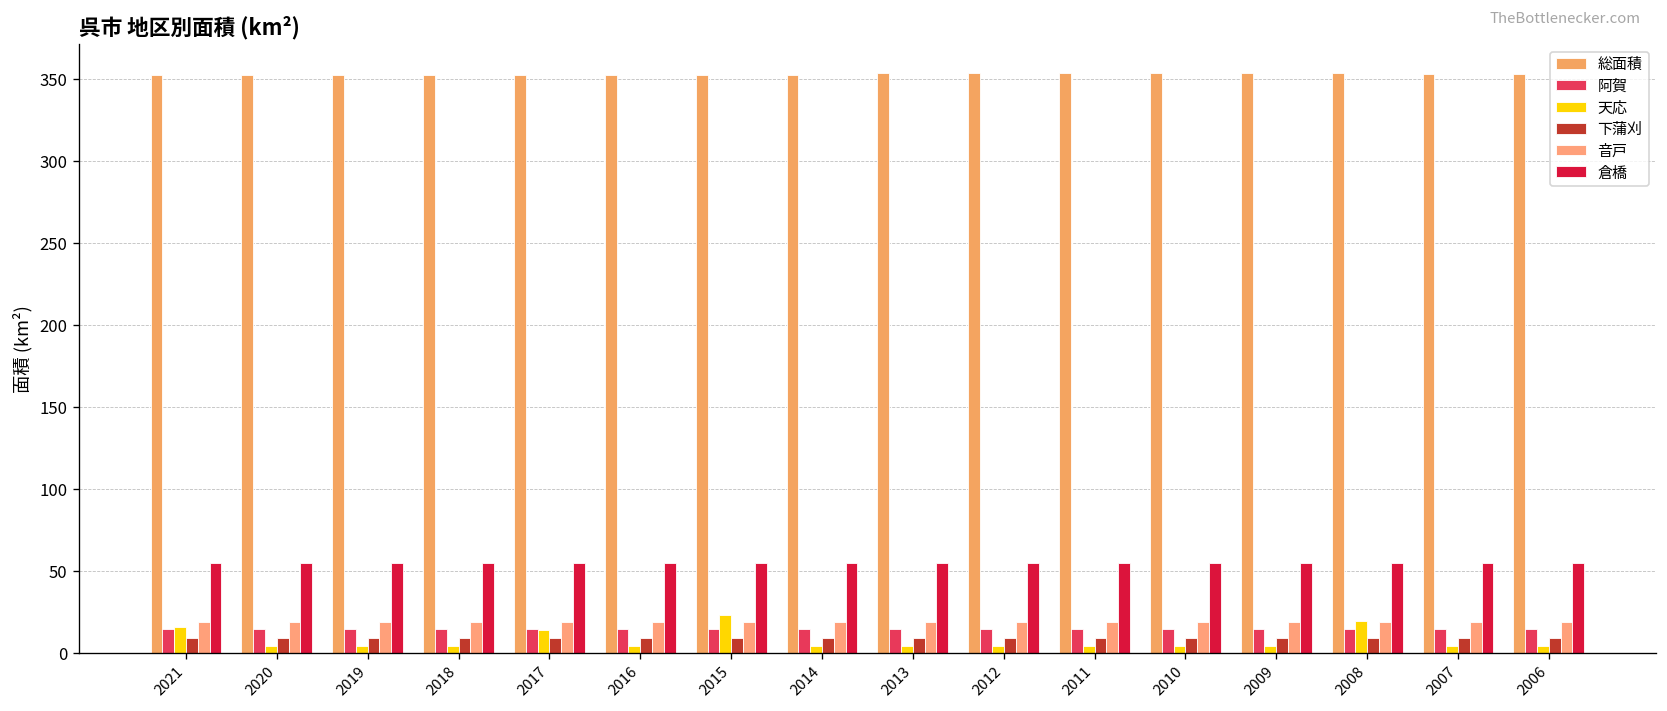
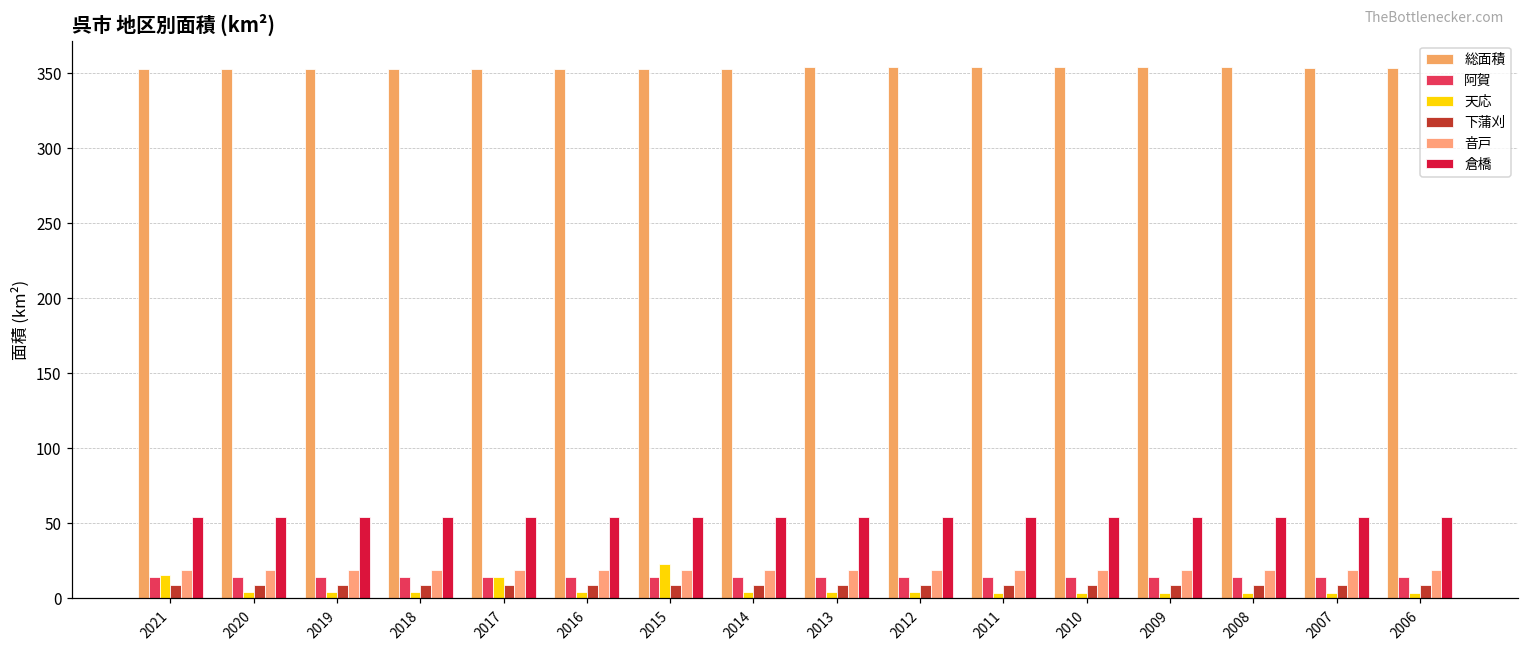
  {
    "天応": {
      "2021": 15,
      "2020": 4,
      "2019": 4,
      "2018": 4,
      "2017": 14,
      "2016": 4,
      "2015": 23,
      "2014": 4,
      "2013": 4,
      "2012": 4,
      "2011": 4,
      "2010": 4,
      "2009": 4,
-     "2008": 19,
+     "2008": 4,
      "2007": 4,
      "2006": 4
    }
  }
